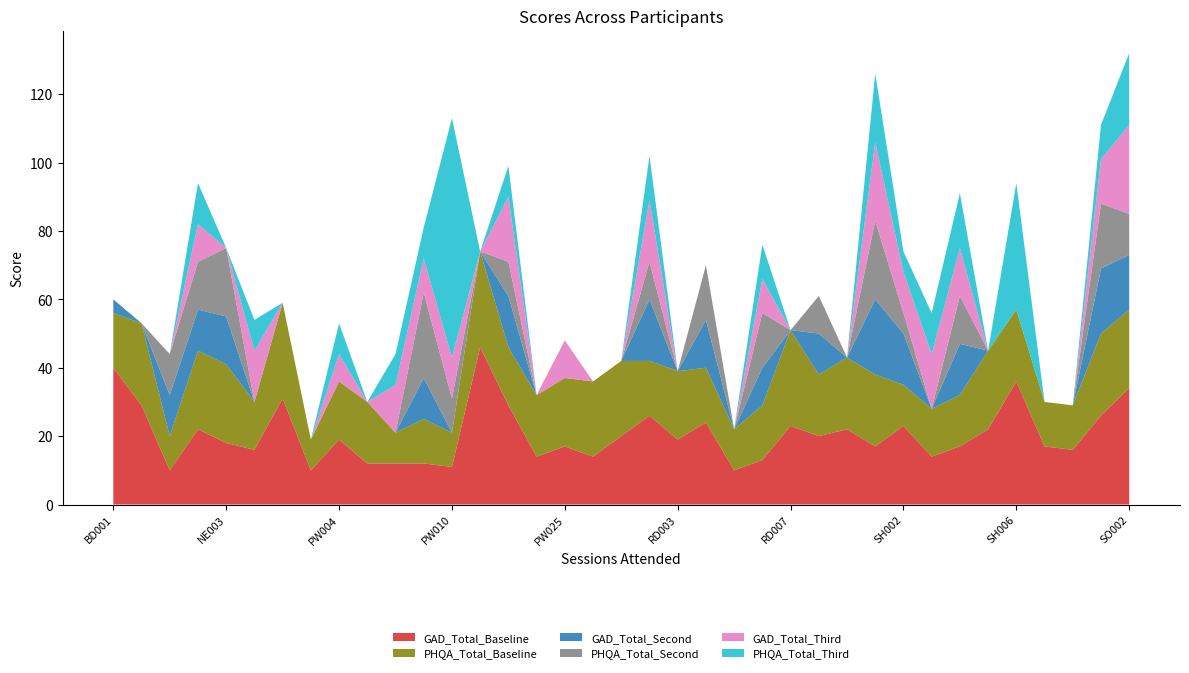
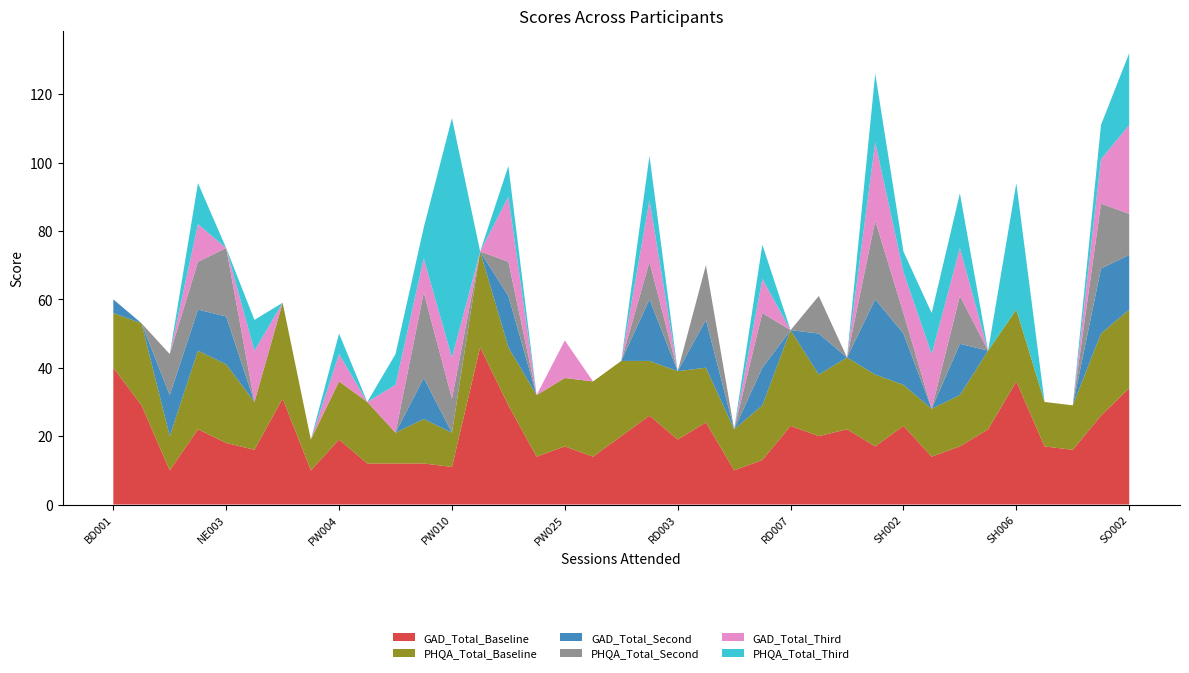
  {
    "GAD_Total_Baseline": {
      "BD001": 40,
      "NE003": 18,
      "PW004": 19,
      "PW010": 11,
      "PW025": 17,
      "RD003": 19,
      "RD007": 23,
      "SH002": 23,
      "SH006": 36,
      "SO002": 34
    },
    "PHQA_Total_Baseline": {
      "BD001": 16,
      "NE003": 23,
      "SH002": 12,
      "SO002": 23
    },
    "GAD_Total_Second": {
      "NE003": 14,
      "SH002": 15,
      "SO002": 16
    },
    "PHQA_Total_Second": {
      "PW010": 10,
      "SH002": 6,
      "SO002": 12
    },
    "GAD_Total_Third": {
      "PW004": 8,
      "PW010": 12,
      "SH002": 12,
      "SO002": 26
    },
    "PHQA_Total_Third": {
-     "PW004": 9,
+     "PW004": 6,
      "PW010": 70,
      "SH002": 6,
      "SH006": 37,
      "SO002": 21
    }
  }
